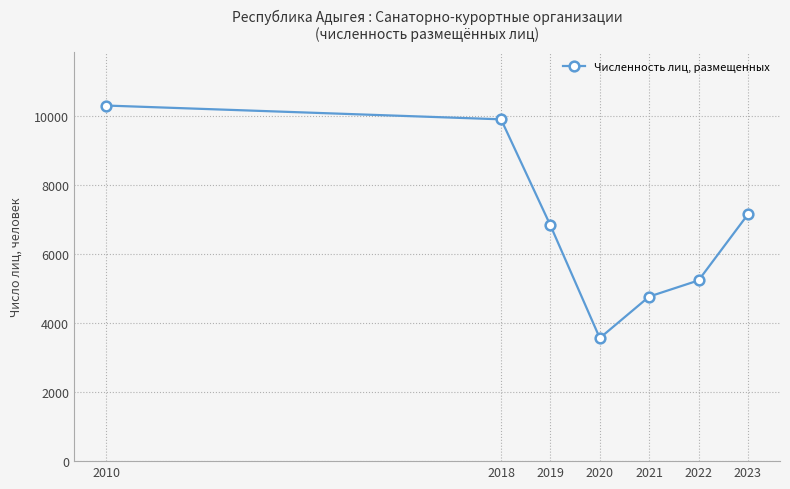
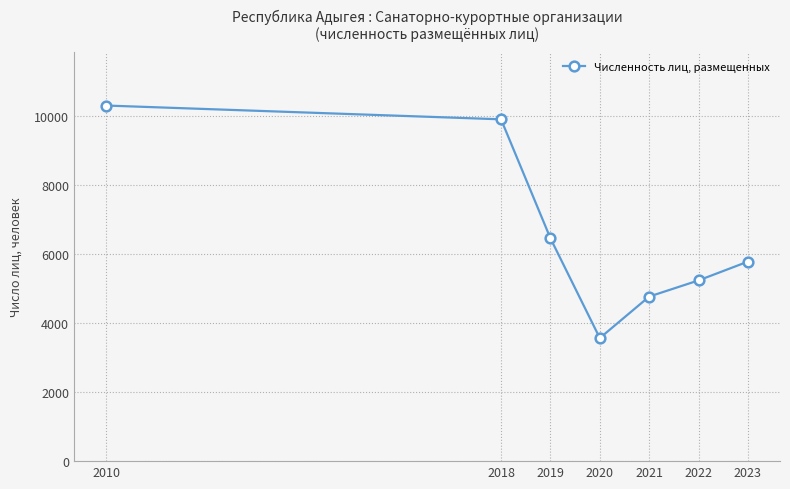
  {
    "2010": 10300,
    "2018": 9900,
-   "2019": 6800,
+   "2019": 6500,
    "2020": 3600,
    "2021": 4800,
    "2022": 5200,
-   "2023": 7200
+   "2023": 5800
  }
